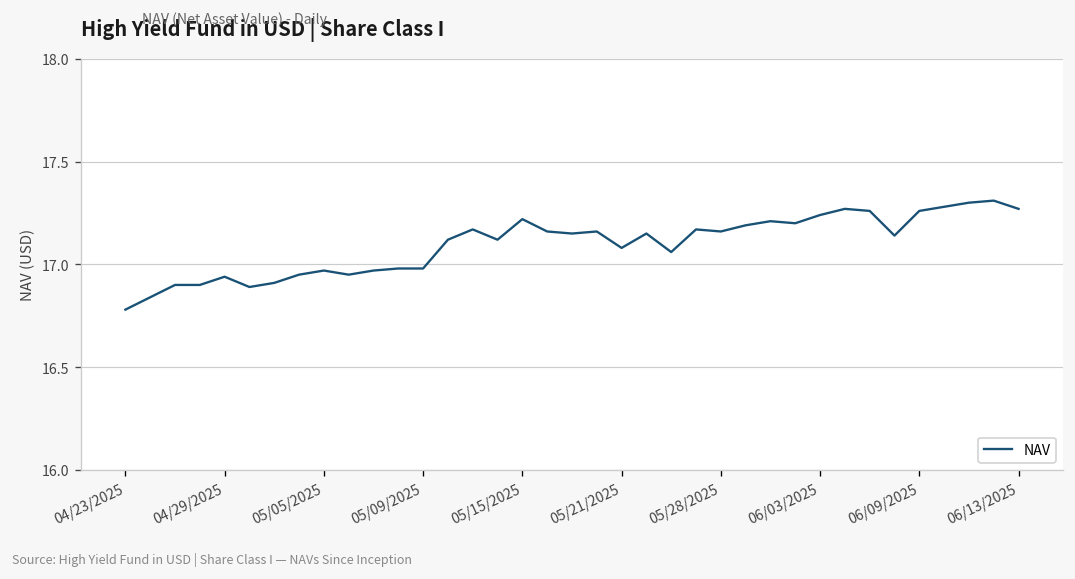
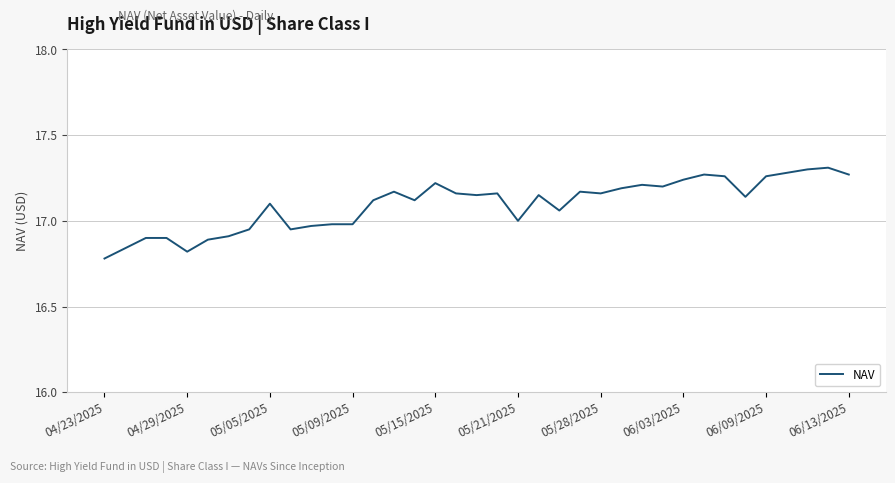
  {
    "04/23/2025": 16.78,
-   "04/29/2025": 16.94,
-   "05/05/2025": 16.97,
+   "04/29/2025": 16.82,
+   "05/05/2025": 17.10,
    "05/09/2025": 16.98,
    "05/15/2025": 17.22,
-   "05/21/2025": 17.08,
+   "05/21/2025": 17.00,
    "05/28/2025": 17.16,
    "06/03/2025": 17.24,
    "06/09/2025": 17.26,
    "06/13/2025": 17.27
  }
